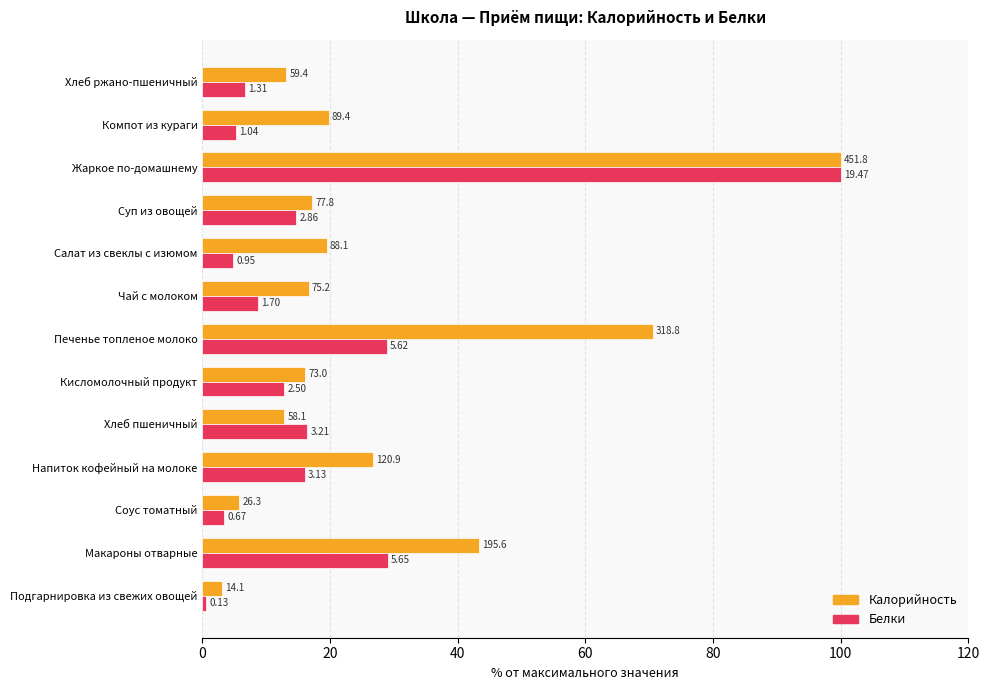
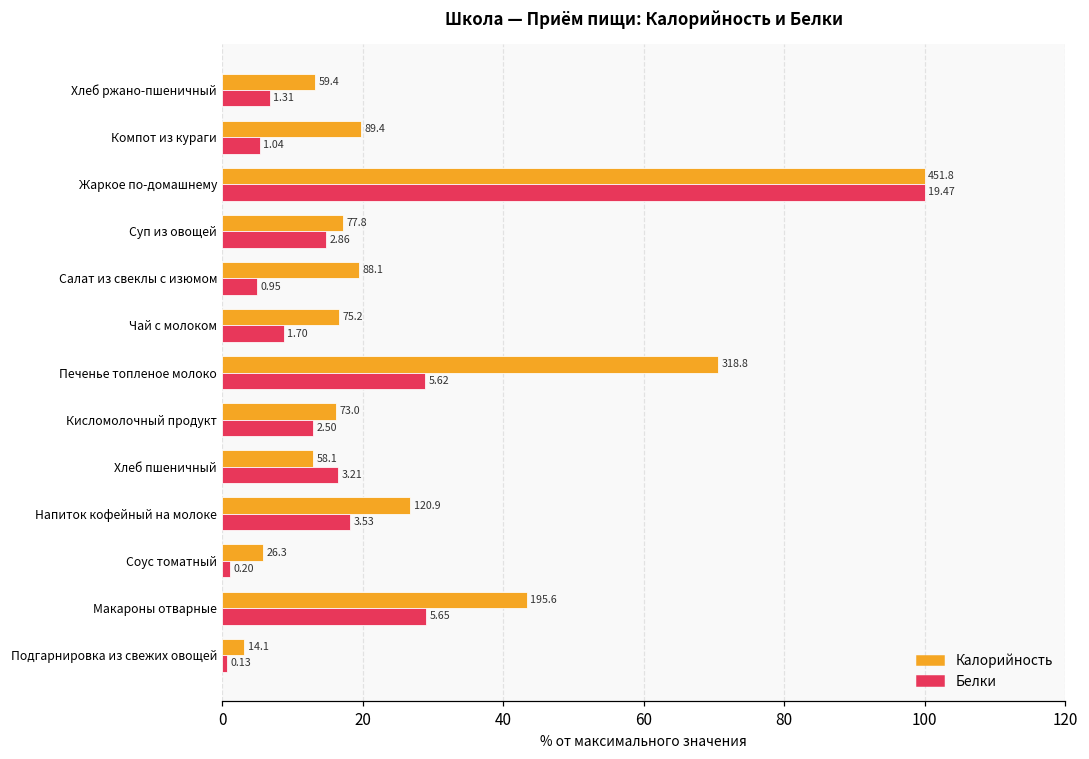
  {
    "Белки": {
-     "Напиток кофейный на молоке": 3.13,
-     "Соус томатный": 0.67
+     "Напиток кофейный на молоке": 3.53,
+     "Соус томатный": 0.20
    }
  }
